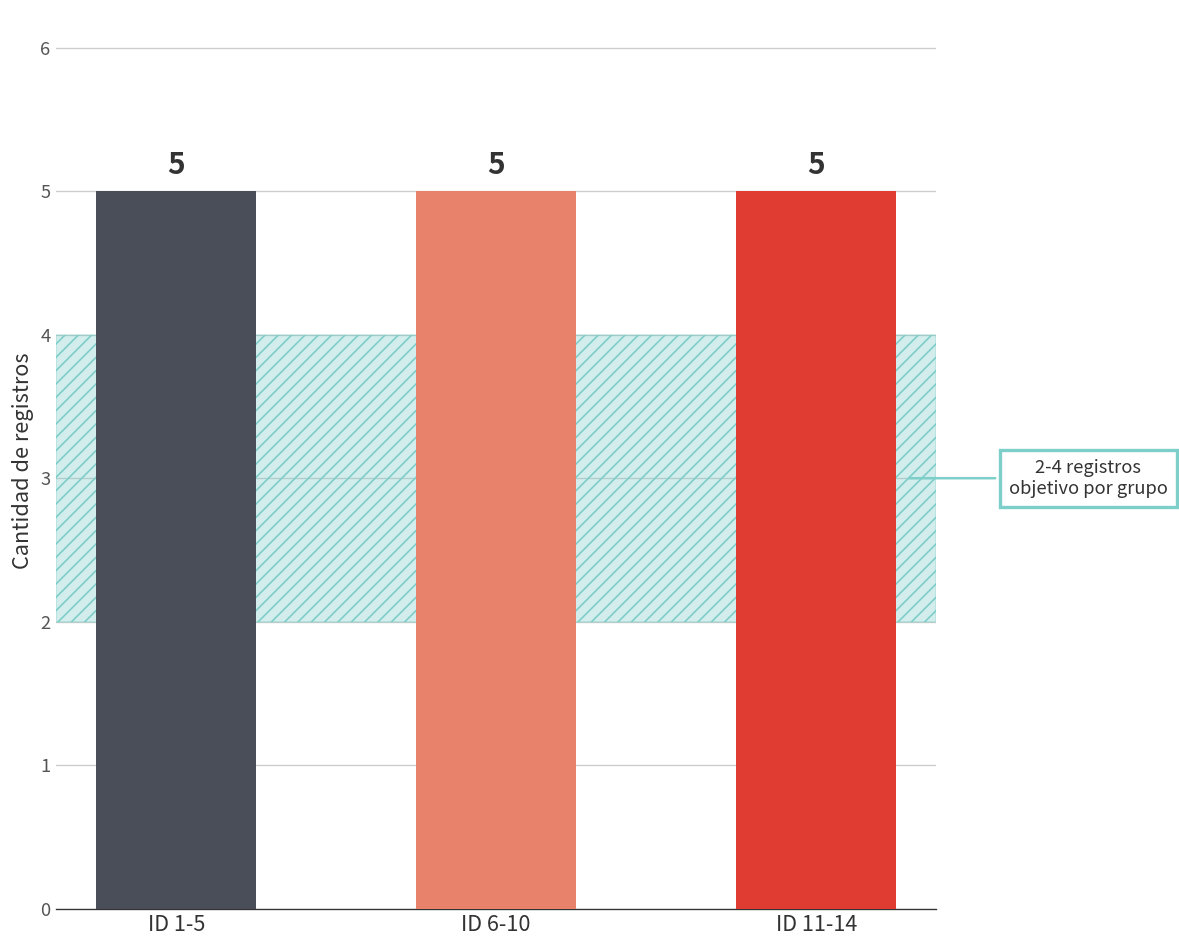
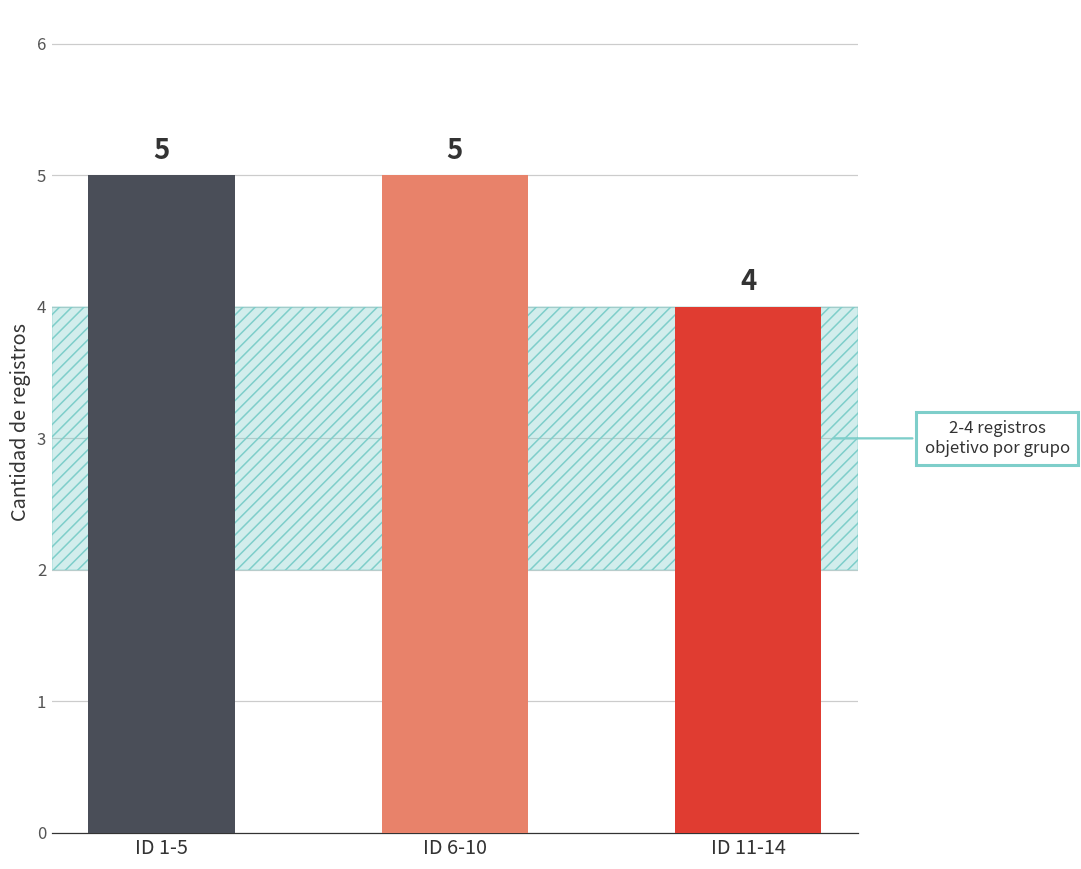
  {
    "ID 1-5": 5,
    "ID 6-10": 5,
-   "ID 11-14": 5
+   "ID 11-14": 4
  }
